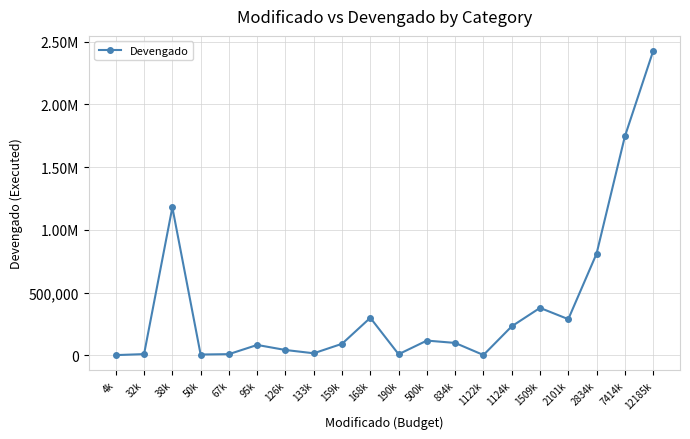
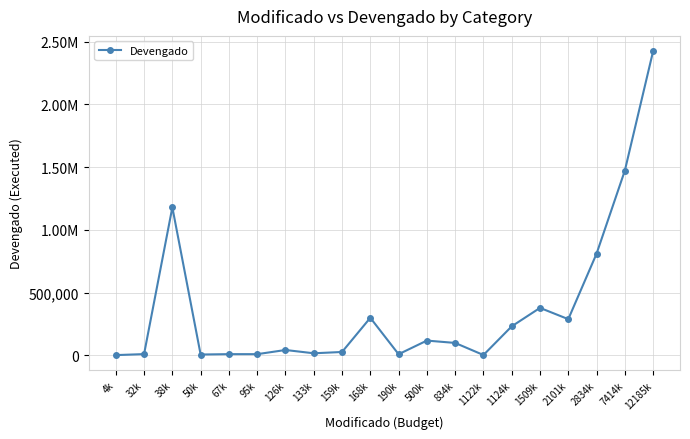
  {
    "4k": "0",
    "32k": "10,000",
    "38k": "1,180,000",
    "50k": "10,000",
    "67k": "10,000",
-   "95k": "80,000",
+   "95k": "10,000",
    "126k": "40,000",
    "133k": "20,000",
-   "159k": "90,000",
+   "159k": "30,000",
    "168k": "300,000",
    "190k": "10,000",
    "500k": "120,000",
    "834k": "100,000",
    "1122k": "0",
    "1124k": "230,000",
    "1509k": "380,000",
    "2101k": "290,000",
    "2834k": "810,000",
-   "7414k": "1,740,000",
+   "7414k": "1,470,000",
    "12185k": "2,430,000"
  }
